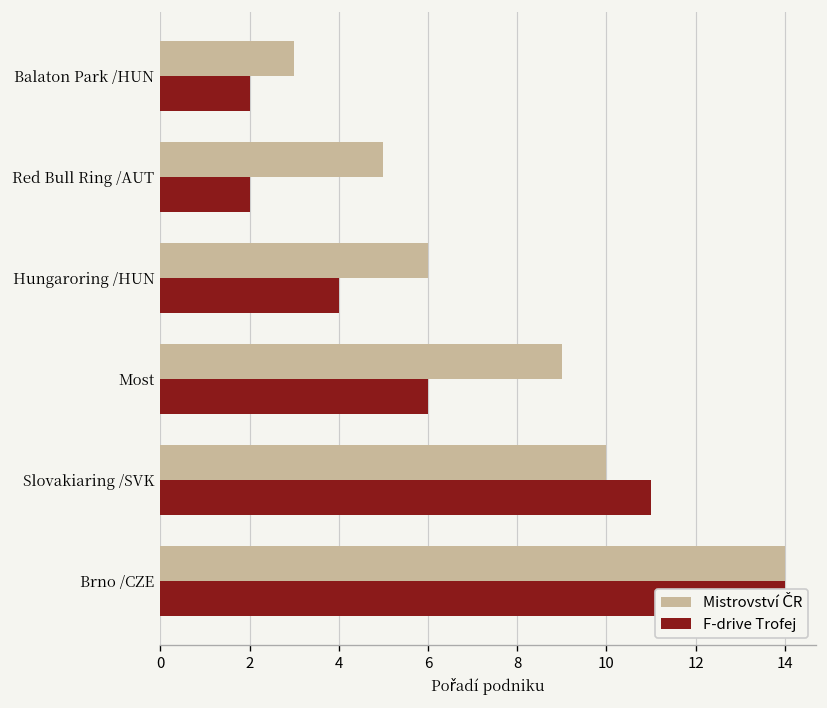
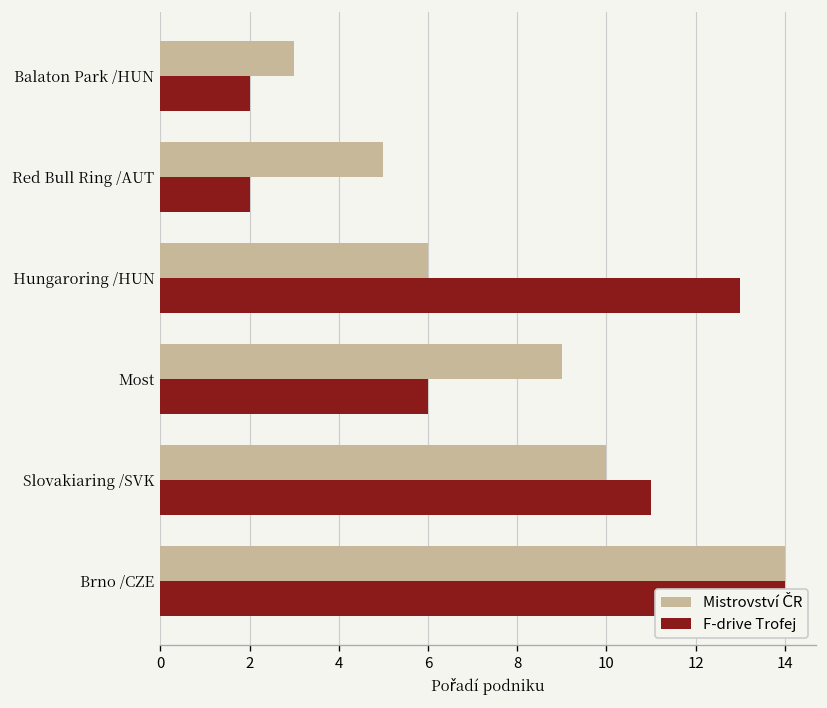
  {
    "Mistrovství ČR": {
      "Balaton Park /HUN": 3,
      "Red Bull Ring /AUT": 5,
      "Hungaroring /HUN": 6,
      "Most": 9,
      "Slovakiaring /SVK": 10,
      "Brno /CZE": 14
    },
    "F-drive Trofej": {
      "Balaton Park /HUN": 2,
      "Red Bull Ring /AUT": 2,
-     "Hungaroring /HUN": 4,
+     "Hungaroring /HUN": 13,
      "Most": 6,
      "Slovakiaring /SVK": 11
    }
  }
